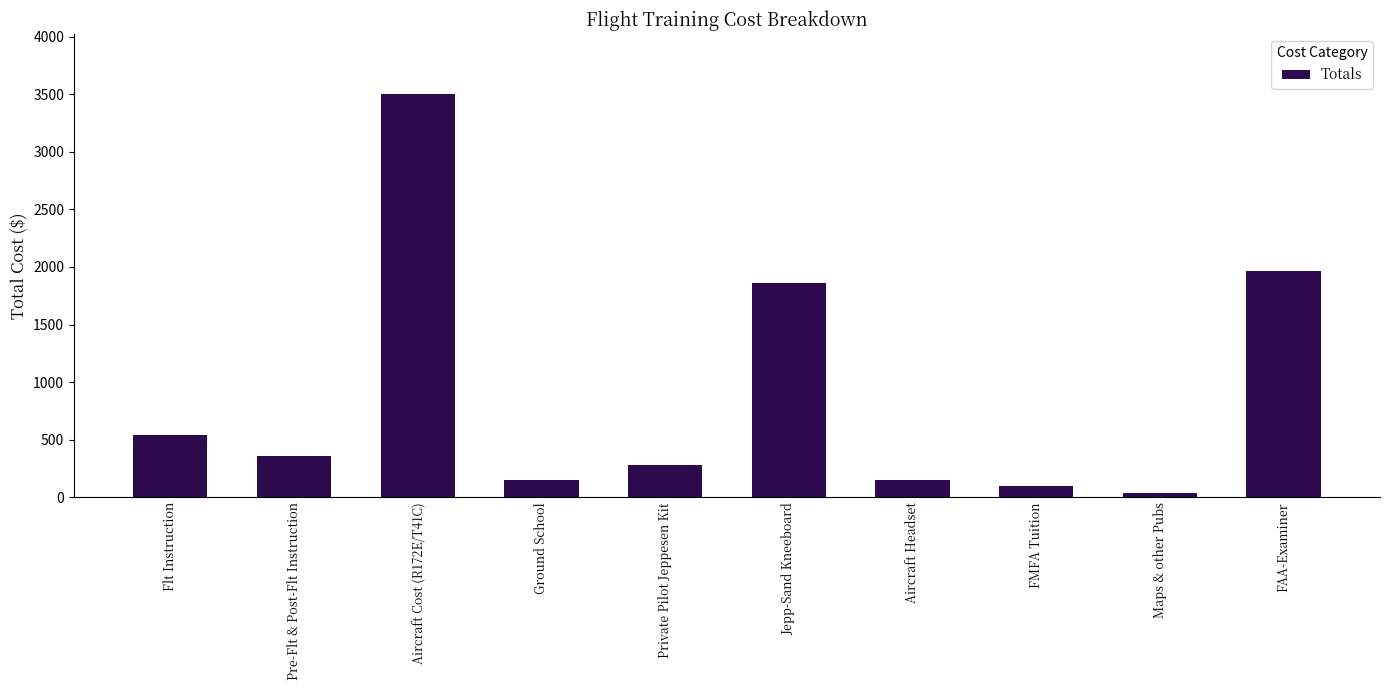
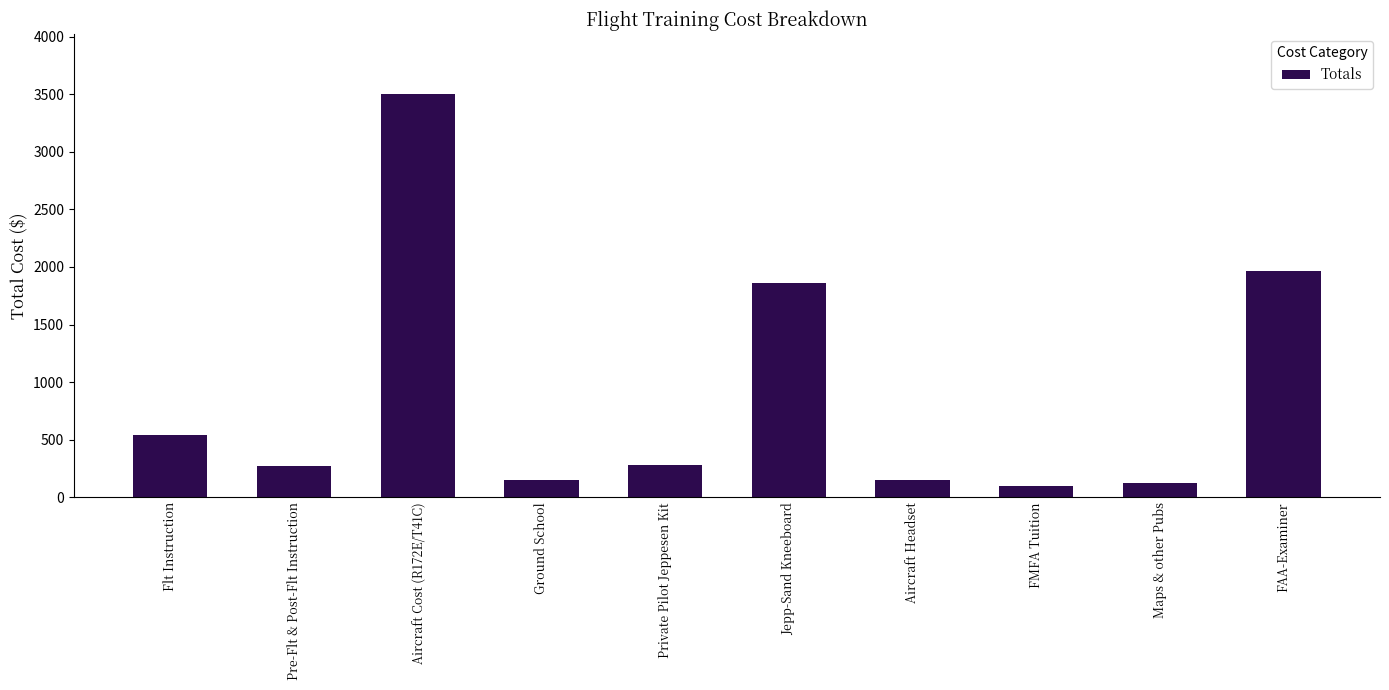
  {
    "Flt Instruction": 540,
-   "Pre-Flt & Post-Flt Instruction": 360,
+   "Pre-Flt & Post-Flt Instruction": 270,
    "Aircraft Cost (R172E/T41C)": 3500,
    "Ground School": 150,
    "Private Pilot Jeppesen Kit": 280,
    "Jepp-Sand Kneeboard": 1860,
    "Aircraft Headset": 150,
    "FMFA Tuition": 100,
-   "Maps & other Pubs": 30,
+   "Maps & other Pubs": 120,
    "FAA-Examiner": 1970
  }
